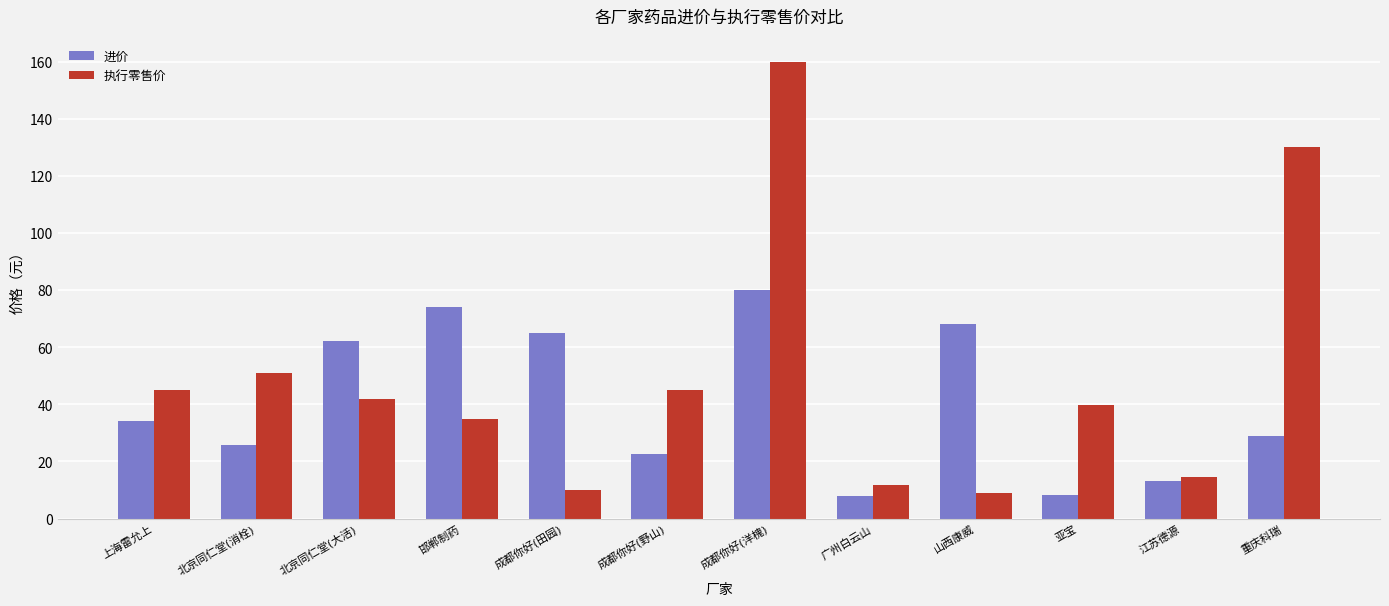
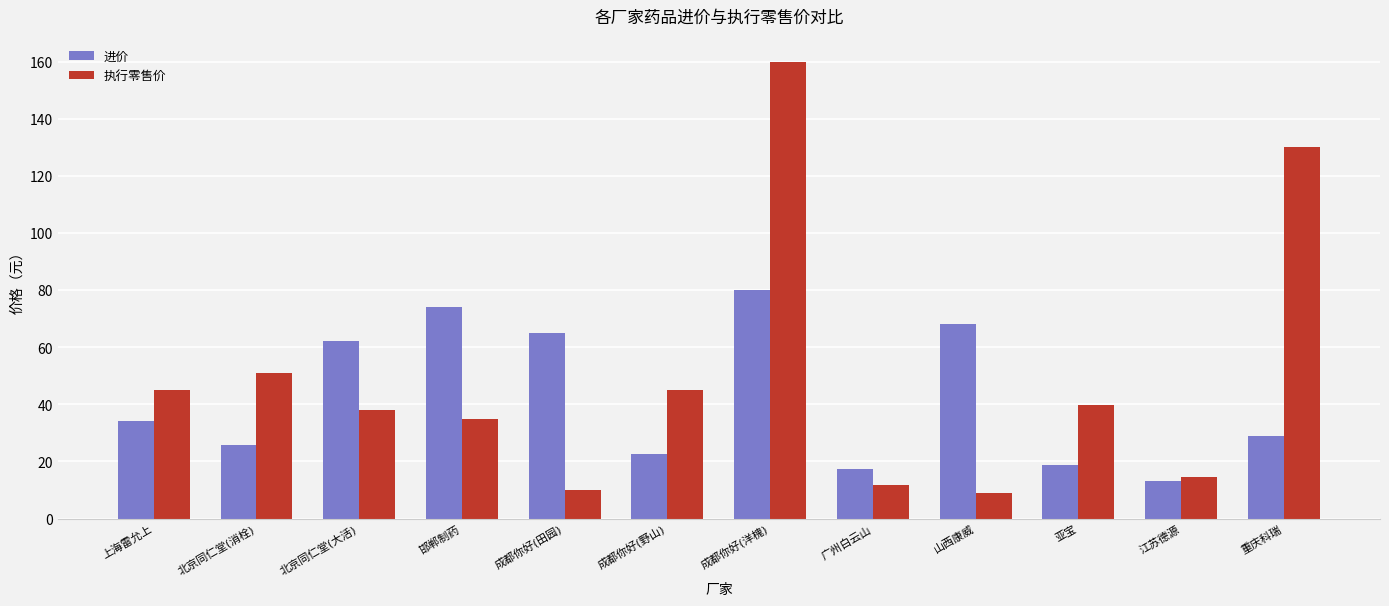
  {
    "进价": {
      "上海雷允上": 34,
      "北京同仁堂(消栓)": 26,
      "北京同仁堂(大活)": 62,
      "邯郸制药": 74,
      "成都你好(田园)": 65,
      "成都你好(野山)": 23,
      "成都你好(洋槐)": 80,
-     "广州白云山": 8,
+     "广州白云山": 17,
      "山西康威": 68,
-     "亚宝": 8,
+     "亚宝": 19,
      "江苏德源": 13,
      "重庆科瑞": 29
    },
    "执行零售价": {
      "上海雷允上": 45,
      "北京同仁堂(消栓)": 51,
-     "北京同仁堂(大活)": 42,
+     "北京同仁堂(大活)": 38,
      "邯郸制药": 35,
      "成都你好(田园)": 10,
      "成都你好(野山)": 45,
      "成都你好(洋槐)": 160,
      "广州白云山": 12,
      "山西康威": 9,
      "亚宝": 40,
      "江苏德源": 15,
      "重庆科瑞": 130
    }
  }
